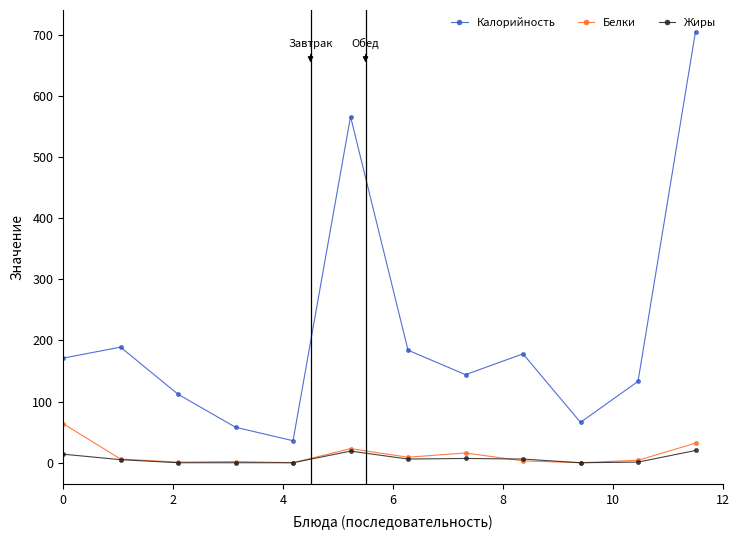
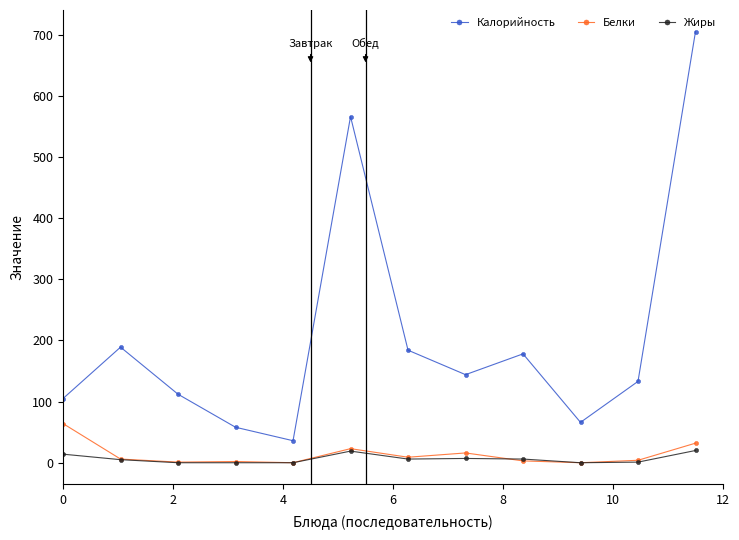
  {
    "Калорийность": {
-     "0": 170
+     "0": 110
    },
    "Белки": {
      "0": 60
    },
    "Жиры": {
      "0": 10
    }
  }
